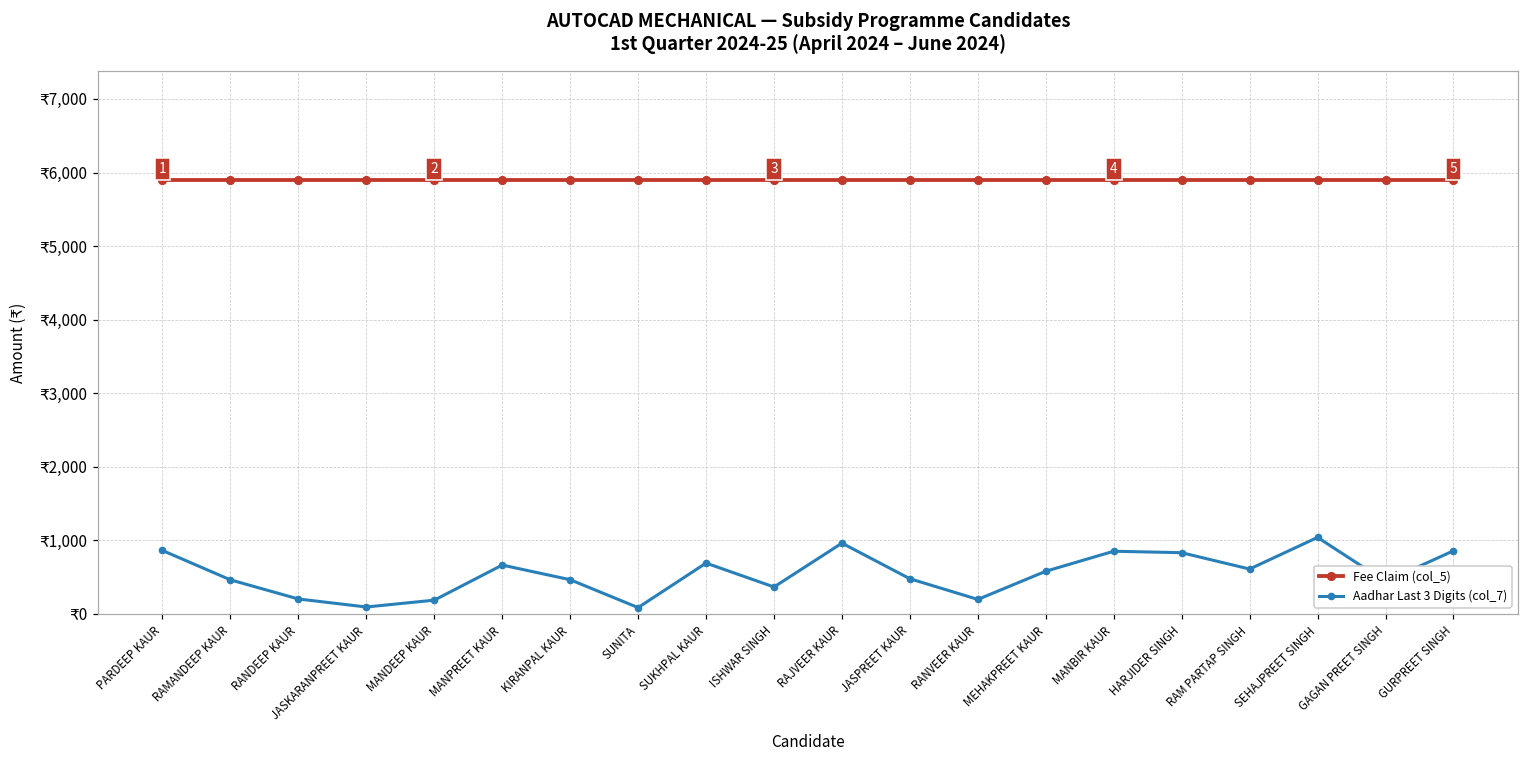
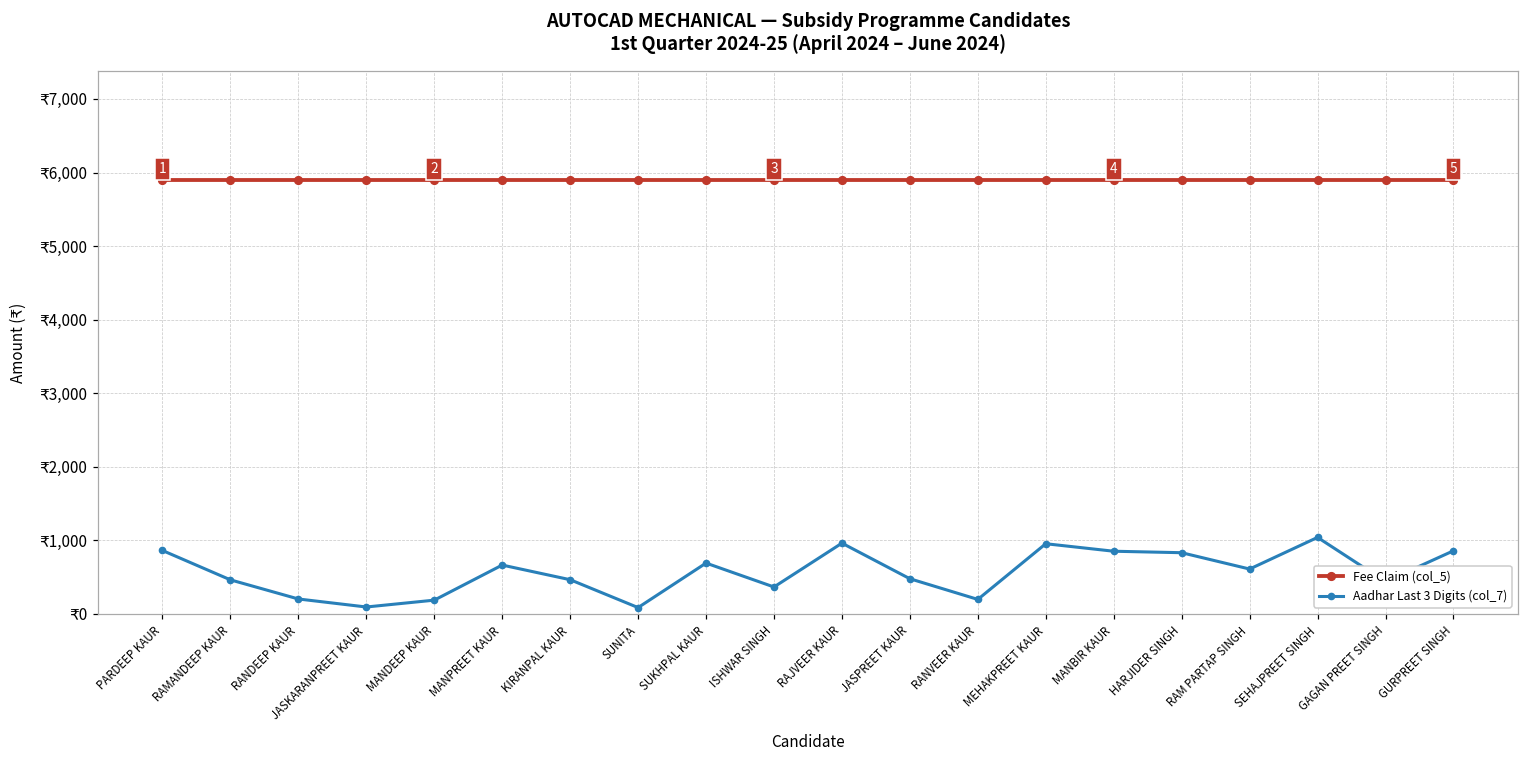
  {
    "Fee Claim (col_5)": {
      "RAMANDEEP KAUR": "₹5,900",
      "RANDEEP KAUR": "₹5,900",
      "JASKARANPREET KAUR": "₹5,900",
      "MANPREET KAUR": "₹5,900",
      "KIRANPAL KAUR": "₹5,900",
      "SUNITA": "₹5,900",
      "SUKHPAL KAUR": "₹5,900",
      "RAJVEER KAUR": "₹5,900",
      "JASPREET KAUR": "₹5,900",
      "RANVEER KAUR": "₹5,900",
      "MEHAKPREET KAUR": "₹5,900",
      "HARJIDER SINGH": "₹5,900",
      "RAM PARTAP SINGH": "₹5,900",
      "SEHAJPREET SINGH": "₹5,900",
      "GAGAN PREET SINGH": "₹5,900"
    },
    "Aadhar Last 3 Digits (col_7)": {
      "PARDEEP KAUR": "₹900",
      "RAMANDEEP KAUR": "₹500",
      "RANDEEP KAUR": "₹200",
      "JASKARANPREET KAUR": "₹100",
      "MANDEEP KAUR": "₹200",
      "MANPREET KAUR": "₹700",
      "KIRANPAL KAUR": "₹500",
      "SUNITA": "₹100",
      "SUKHPAL KAUR": "₹700",
      "ISHWAR SINGH": "₹400",
      "RAJVEER KAUR": "₹1,000",
      "JASPREET KAUR": "₹500",
      "RANVEER KAUR": "₹200",
-     "MEHAKPREET KAUR": "₹600",
+     "MEHAKPREET KAUR": "₹1,000",
      "MANBIR KAUR": "₹900",
      "HARJIDER SINGH": "₹800",
      "RAM PARTAP SINGH": "₹600",
      "SEHAJPREET SINGH": "₹1,000",
      "GURPREET SINGH": "₹900"
    }
  }
